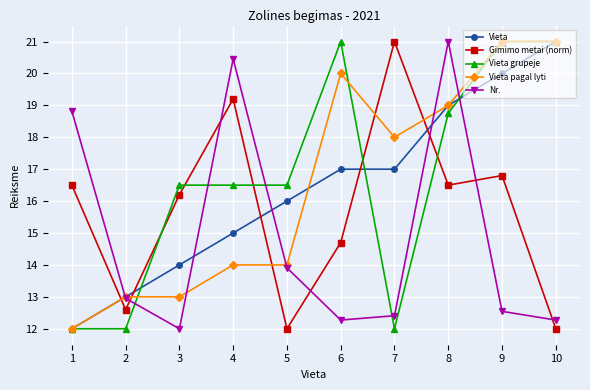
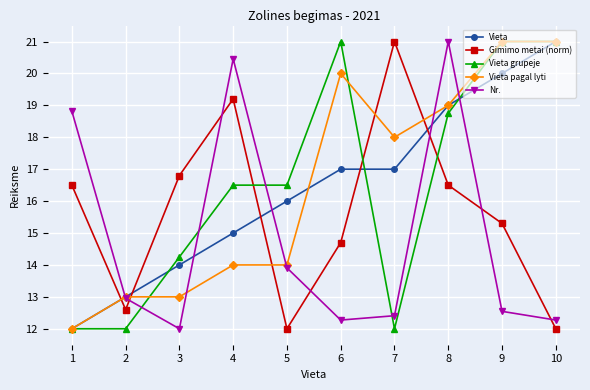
  {
    "Vieta": {
      "3": 14.0,
      "4": 15.0,
      "5": 16.0,
      "6": 17.0,
      "7": 17.0
    },
    "Gimimo metai (norm)": {
      "1": 16.5,
      "2": 12.6,
-     "3": 16.2,
+     "3": 16.8,
      "4": 19.2,
      "5": 12.0,
      "6": 14.7,
      "7": 21.0,
      "8": 16.5,
-     "9": 16.8,
+     "9": 15.3,
      "10": 12.0
    },
    "Vieta grupeje": {
      "2": 12.0,
-     "3": 16.5,
+     "3": 14.3,
      "4": 16.5,
      "5": 16.5,
      "6": 21.0,
      "7": 12.0,
      "8": 18.8
    },
    "Vieta pagal lyti": {
      "3": 13.0,
      "4": 14.0,
      "5": 14.0,
      "6": 20.0,
      "7": 18.0
    },
    "Nr.": {
      "1": 18.8,
      "3": 12.0,
      "4": 20.5,
      "5": 13.9,
      "6": 12.3,
      "7": 12.4,
      "8": 21.0,
      "9": 12.5,
      "10": 12.3
    }
  }
